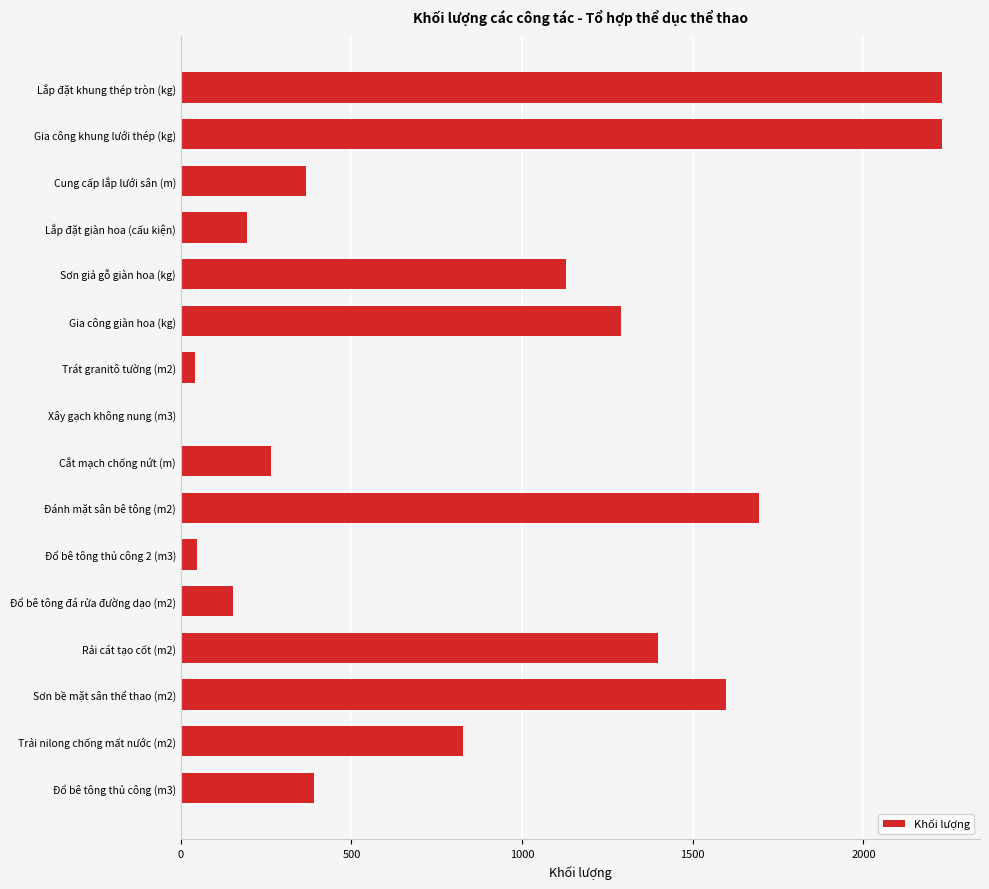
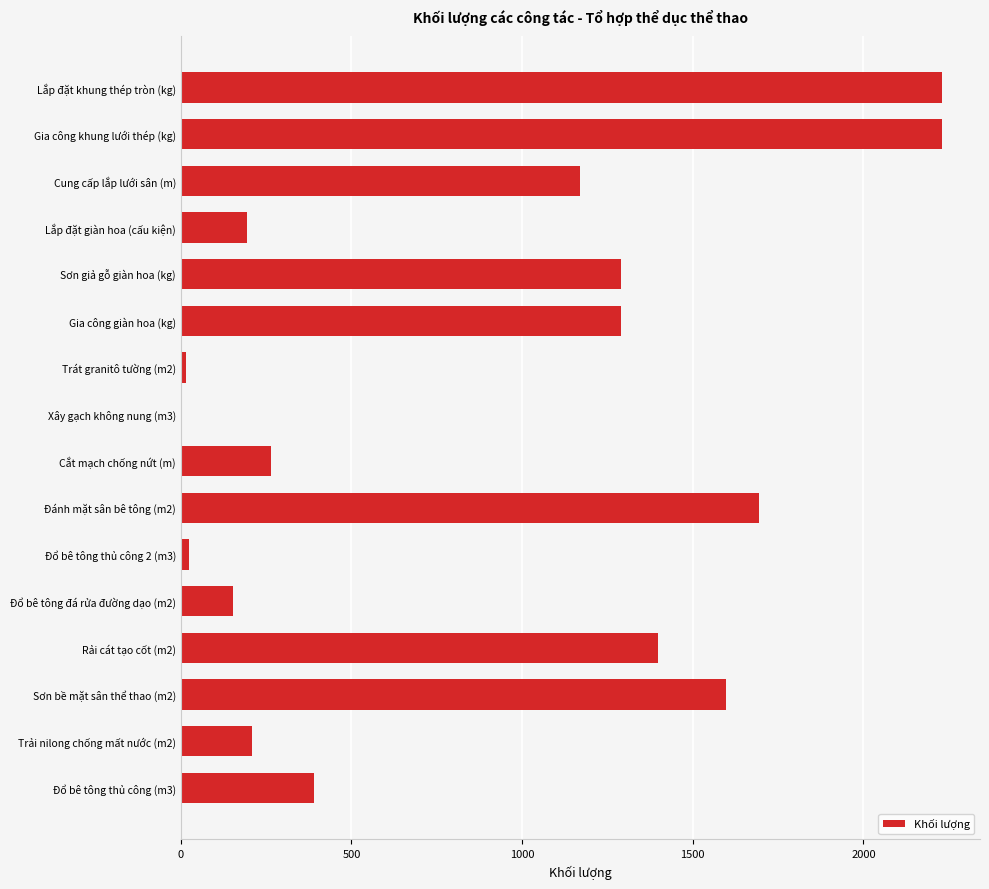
  {
    "Lắp đặt khung thép tròn (kg)": 2230,
    "Gia công khung lưới thép (kg)": 2230,
-   "Cung cấp lắp lưới sân (m)": 370,
+   "Cung cấp lắp lưới sân (m)": 1170,
    "Lắp đặt giàn hoa (cấu kiện)": 190,
-   "Sơn giả gỗ giàn hoa (kg)": 1130,
+   "Sơn giả gỗ giàn hoa (kg)": 1290,
    "Gia công giàn hoa (kg)": 1290,
-   "Trát granitô tường (m2)": 40,
+   "Trát granitô tường (m2)": 20,
    "Cắt mạch chống nứt (m)": 270,
    "Đánh mặt sân bê tông (m2)": 1700,
-   "Đổ bê tông thủ công 2 (m3)": 50,
+   "Đổ bê tông thủ công 2 (m3)": 20,
    "Đổ bê tông đá rửa đường dạo (m2)": 150,
    "Rải cát tạo cốt (m2)": 1400,
    "Sơn bề mặt sân thể thao (m2)": 1600,
-   "Trải nilong chống mất nước (m2)": 830,
+   "Trải nilong chống mất nước (m2)": 210,
    "Đổ bê tông thủ công (m3)": 390
  }
